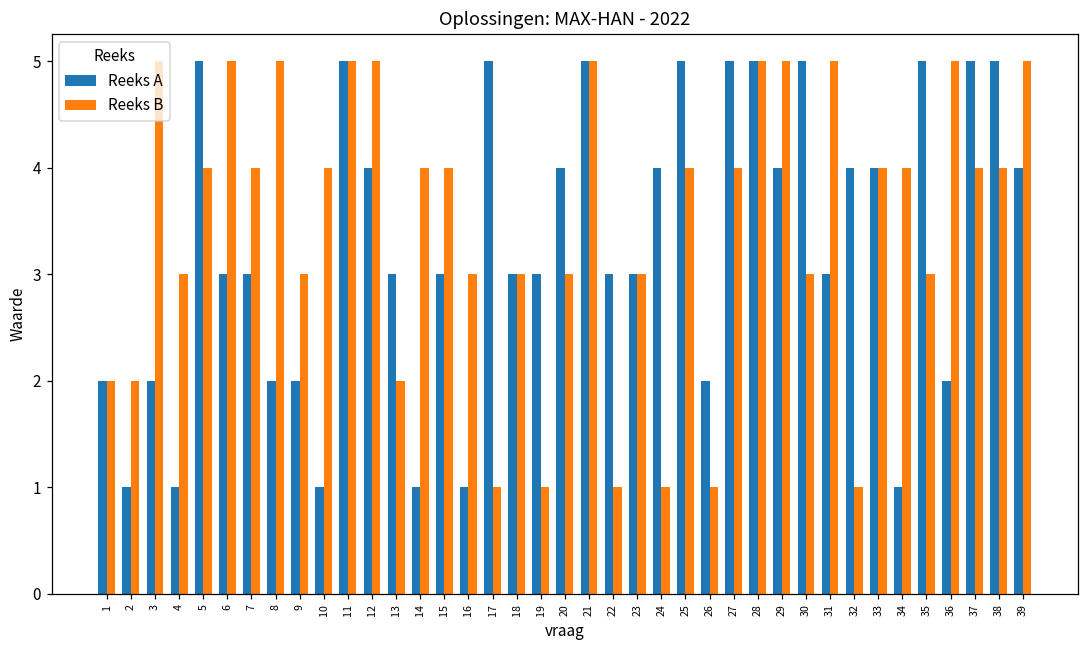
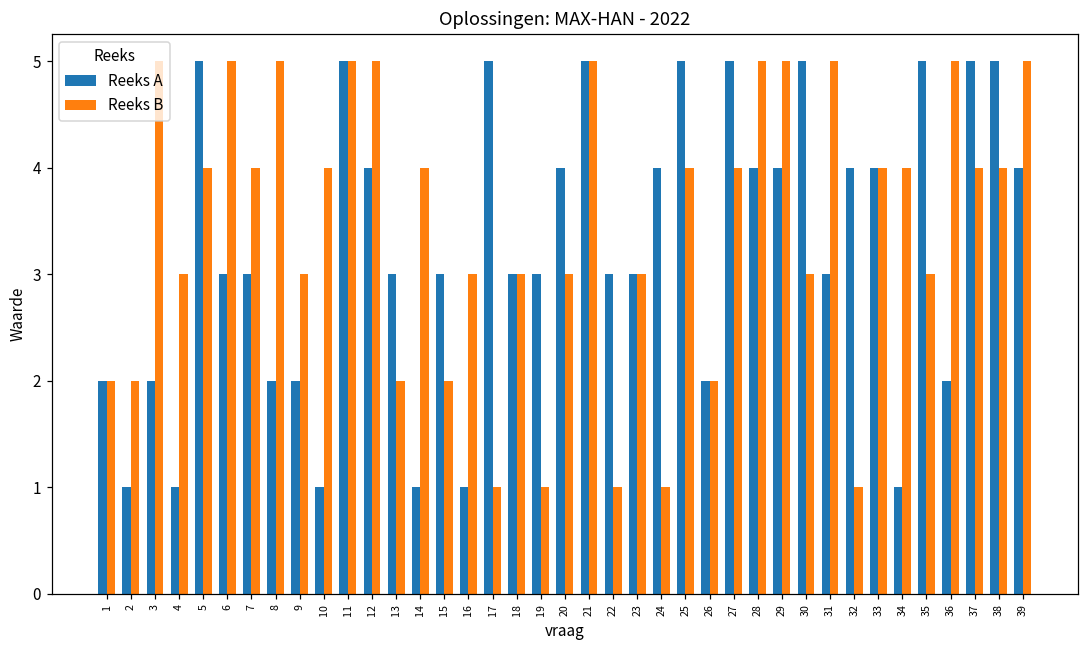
  {
    "Reeks A": {
      "1": 2,
      "2": 1,
      "3": 2,
      "4": 1,
      "5": 5,
      "6": 3,
      "7": 3,
      "8": 2,
      "9": 2,
      "10": 1,
      "11": 5,
      "12": 4,
      "13": 3,
      "14": 1,
      "15": 3,
      "16": 1,
      "17": 5,
      "18": 3,
      "19": 3,
      "20": 4,
      "21": 5,
      "22": 3,
      "23": 3,
      "24": 4,
      "25": 5,
      "26": 2,
      "27": 5,
-     "28": 5,
+     "28": 4,
      "29": 4,
      "30": 5,
      "31": 3,
      "32": 4,
      "33": 4,
      "34": 1,
      "35": 5,
      "36": 2,
      "37": 5,
      "38": 5,
      "39": 4
    },
    "Reeks B": {
      "1": 2,
      "2": 2,
      "4": 3,
      "5": 4,
      "6": 5,
      "7": 4,
      "8": 5,
      "9": 3,
      "10": 4,
      "11": 5,
      "12": 5,
      "13": 2,
      "14": 4,
-     "15": 4,
+     "15": 2,
      "16": 3,
      "17": 1,
      "18": 3,
      "19": 1,
      "20": 3,
      "21": 5,
      "22": 1,
      "23": 3,
      "24": 1,
      "25": 4,
-     "26": 1,
+     "26": 2,
      "27": 4,
      "28": 5,
      "29": 5,
      "30": 3,
      "31": 5,
      "32": 1,
      "33": 4,
      "34": 4,
      "35": 3,
      "36": 5,
      "37": 4,
      "38": 4,
      "39": 5
    }
  }
